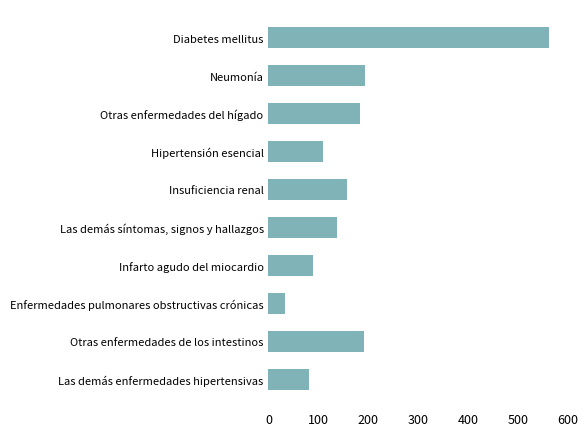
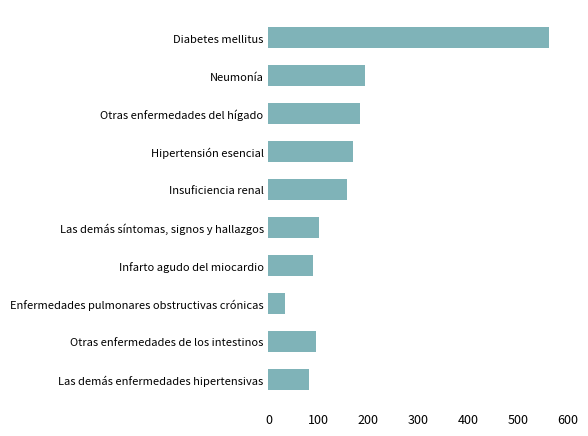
  {
    "Diabetes mellitus": 560,
    "Neumonía": 190,
    "Otras enfermedades del hígado": 180,
-   "Hipertensión esencial": 110,
+   "Hipertensión esencial": 170,
    "Insuficiencia renal": 160,
-   "Las demás síntomas, signos y hallazgos": 140,
+   "Las demás síntomas, signos y hallazgos": 100,
    "Infarto agudo del miocardio": 90,
    "Enfermedades pulmonares obstructivas crónicas": 30,
-   "Otras enfermedades de los intestinos": 190,
+   "Otras enfermedades de los intestinos": 100,
    "Las demás enfermedades hipertensivas": 80
  }
